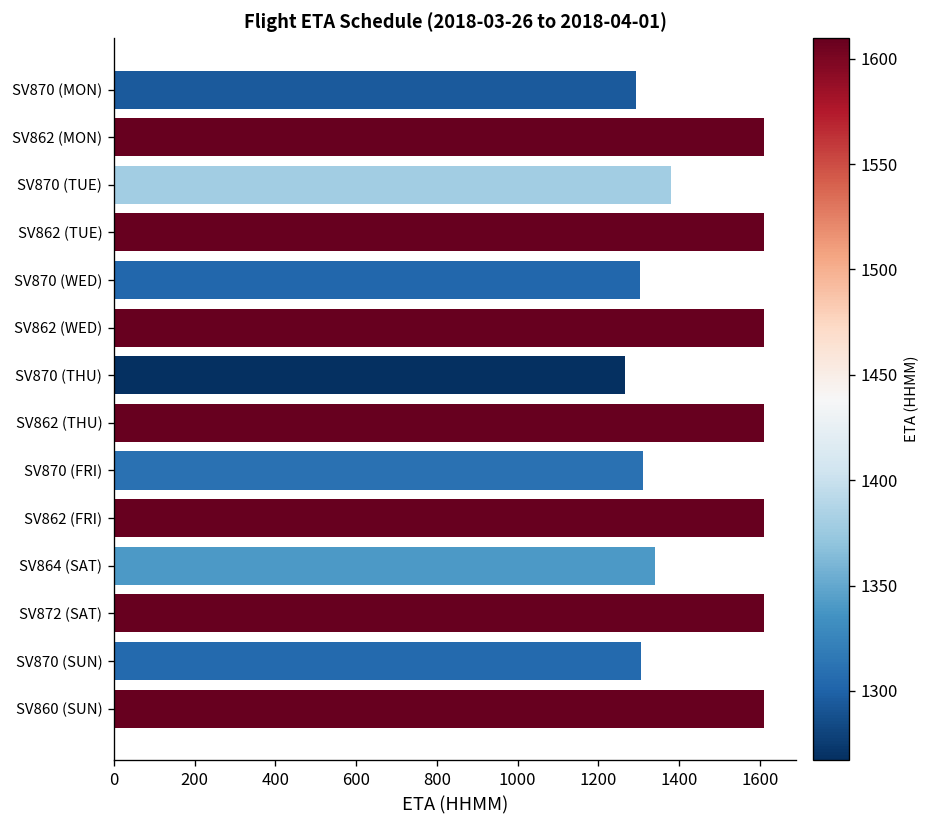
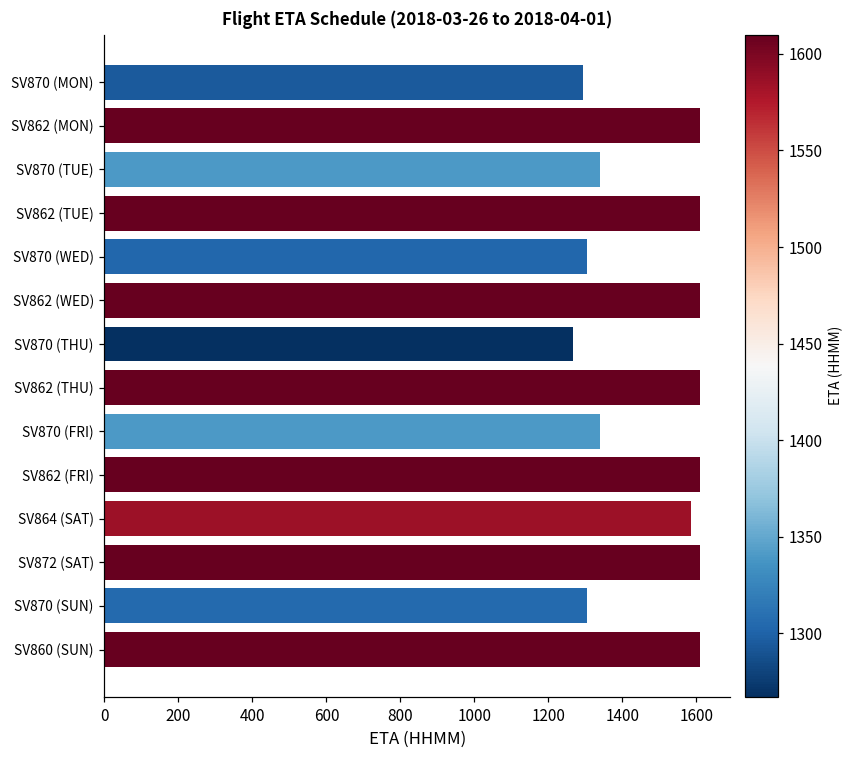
  {
    "SV870 (MON)": 1290,
    "SV862 (MON)": 1610,
-   "SV870 (TUE)": 1380,
+   "SV870 (TUE)": 1340,
    "SV862 (TUE)": 1610,
    "SV870 (WED)": 1300,
    "SV862 (WED)": 1610,
    "SV870 (THU)": 1270,
    "SV862 (THU)": 1610,
-   "SV870 (FRI)": 1310,
+   "SV870 (FRI)": 1340,
    "SV862 (FRI)": 1610,
-   "SV864 (SAT)": 1340,
+   "SV864 (SAT)": 1590,
    "SV872 (SAT)": 1610,
    "SV870 (SUN)": 1310,
    "SV860 (SUN)": 1610
  }
